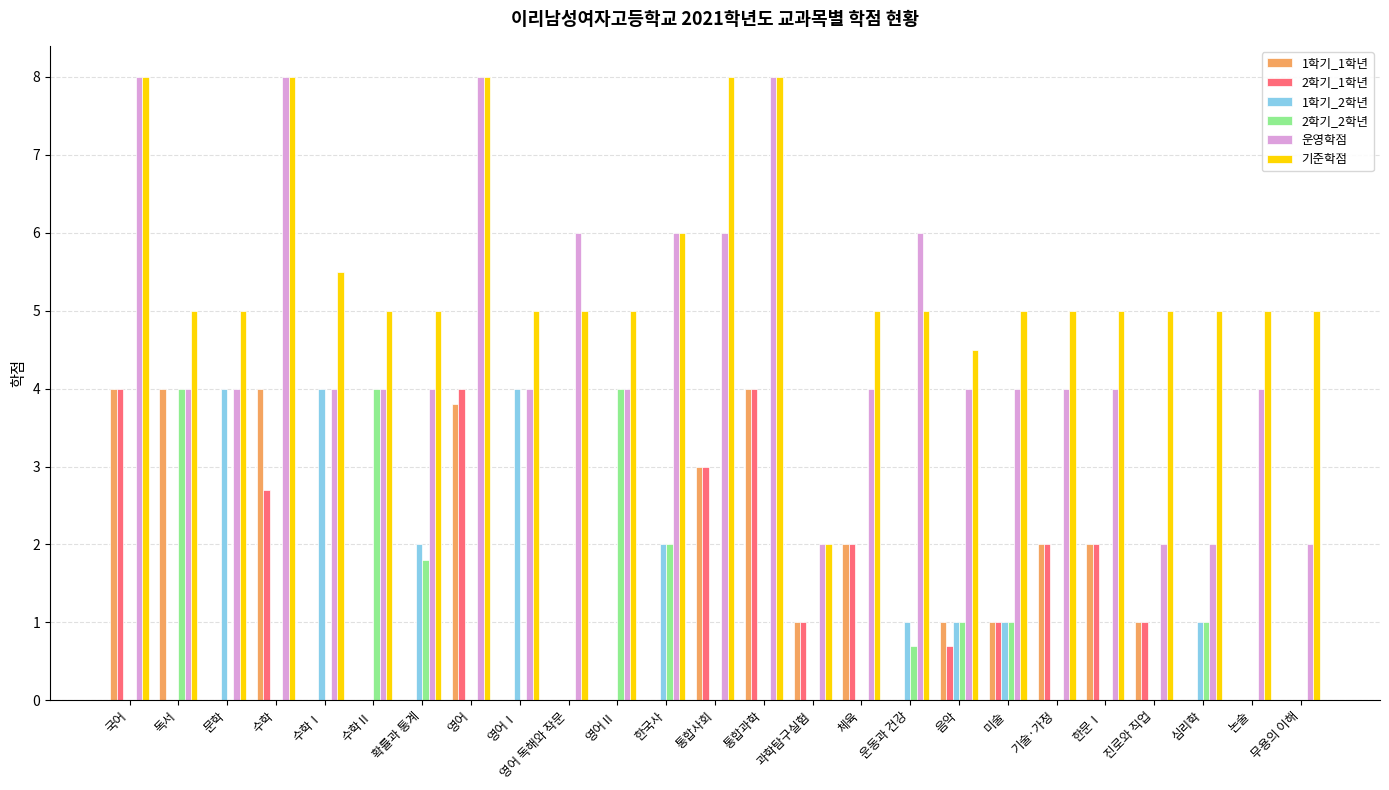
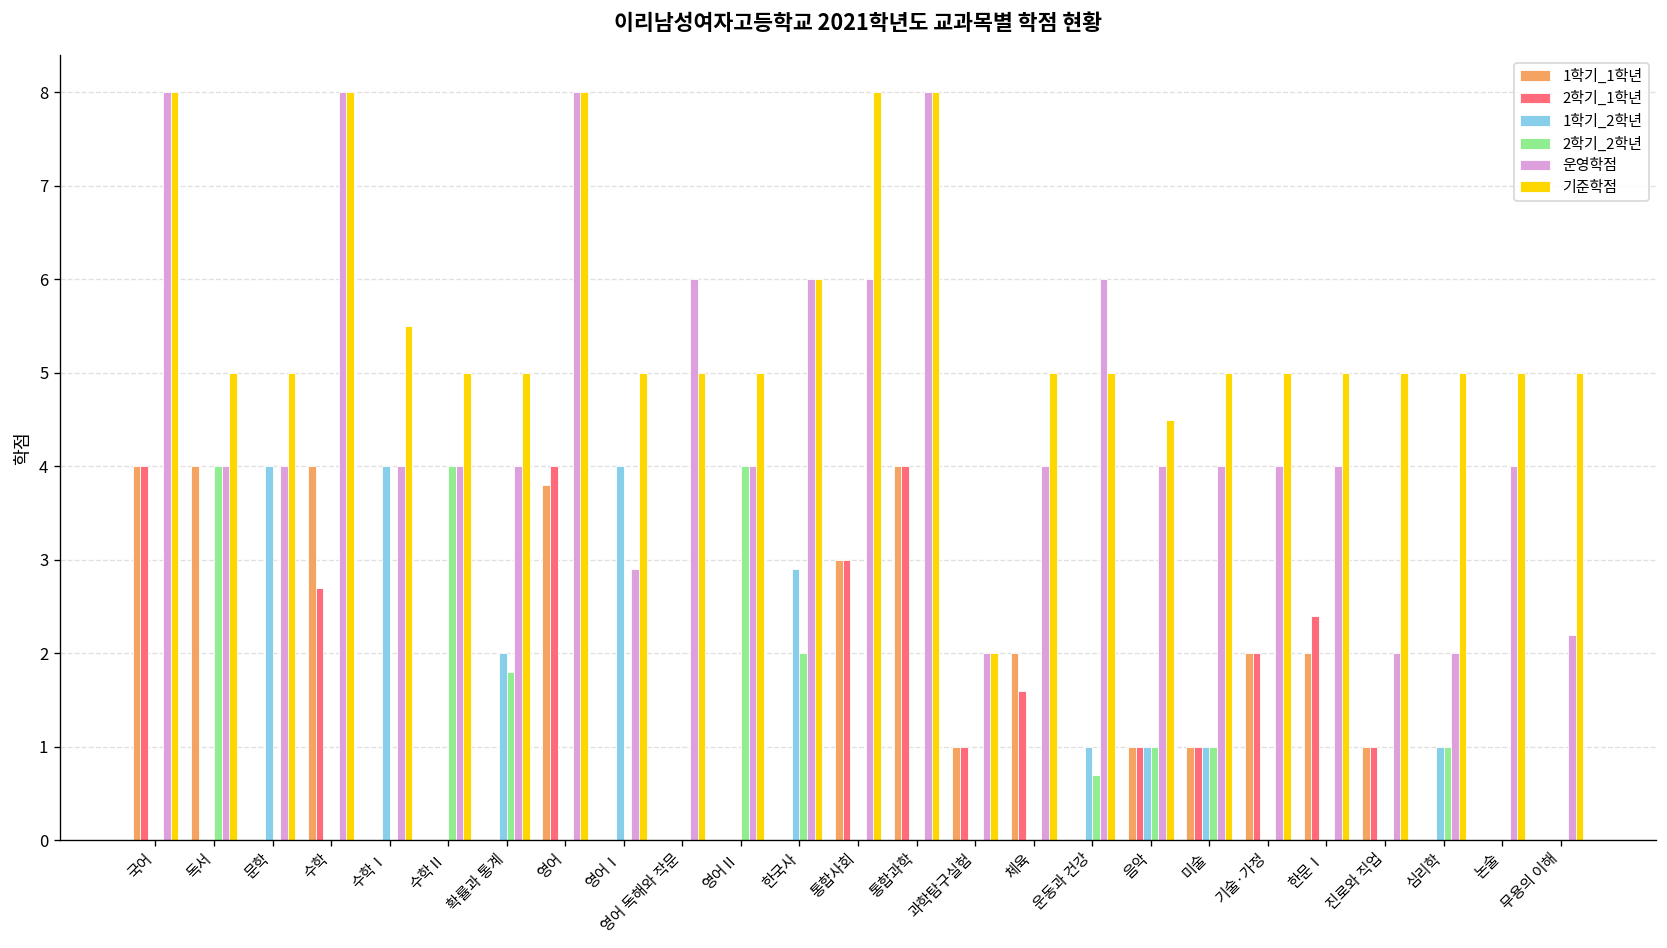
  {
    "1학기_1학년": {
      "국어": 4.0,
      "독서": 4.0,
      "문학": 0.0,
      "수학": 4.0,
      "수학Ⅰ": 0.0,
      "수학Ⅱ": 0.0,
      "확률과 통계": 0.0,
      "영어": 3.8,
      "영어Ⅰ": 0.0,
      "영어 독해와 작문": 0.0,
      "영어Ⅱ": 0.0,
      "한국사": 0.0,
      "통합사회": 3.0,
      "통합과학": 4.0,
      "과학탐구실험": 1.0,
      "체육": 2.0,
      "운동과 건강": 0.0,
      "음악": 1.0,
      "미술": 1.0,
      "기술·가정": 2.0,
      "한문Ⅰ": 2.0,
      "진로와 직업": 1.0,
      "심리학": 0.0,
      "논술": 0.0,
      "무용의 이해": 0.0
    },
    "2학기_1학년": {
      "국어": 4.0,
      "독서": 0.0,
      "문학": 0.0,
      "수학": 2.7,
      "수학Ⅰ": 0.0,
      "수학Ⅱ": 0.0,
      "확률과 통계": 0.0,
      "영어": 4.0,
      "영어Ⅰ": 0.0,
      "영어 독해와 작문": 0.0,
      "영어Ⅱ": 0.0,
      "한국사": 0.0,
      "통합사회": 3.0,
      "통합과학": 4.0,
      "과학탐구실험": 1.0,
-     "체육": 2.0,
+     "체육": 1.6,
      "운동과 건강": 0.0,
-     "음악": 0.7,
+     "음악": 1.0,
      "미술": 1.0,
      "기술·가정": 2.0,
-     "한문Ⅰ": 2.0,
+     "한문Ⅰ": 2.4,
      "진로와 직업": 1.0,
      "심리학": 0.0,
      "논술": 0.0,
      "무용의 이해": 0.0
    },
    "1학기_2학년": {
      "국어": 0.0,
      "독서": 0.0,
      "문학": 4.0,
      "수학": 0.0,
      "수학Ⅰ": 4.0,
      "수학Ⅱ": 0.0,
      "확률과 통계": 2.0,
      "영어": 0.0,
      "영어Ⅰ": 4.0,
      "영어 독해와 작문": 0.0,
      "영어Ⅱ": 0.0,
-     "한국사": 2.0,
+     "한국사": 2.9,
      "통합사회": 0.0,
      "통합과학": 0.0,
      "과학탐구실험": 0.0,
      "체육": 0.0,
      "운동과 건강": 1.0,
      "음악": 1.0,
      "미술": 1.0,
      "기술·가정": 0.0,
      "한문Ⅰ": 0.0,
      "진로와 직업": 0.0,
      "심리학": 1.0,
      "논술": 0.0,
      "무용의 이해": 0.0
    },
    "2학기_2학년": {
      "국어": 0.0,
      "독서": 4.0,
      "문학": 0.0,
      "수학": 0.0,
      "수학Ⅰ": 0.0,
      "수학Ⅱ": 4.0,
      "확률과 통계": 1.8,
      "영어": 0.0,
      "영어Ⅰ": 0.0,
      "영어 독해와 작문": 0.0,
      "영어Ⅱ": 4.0,
      "한국사": 2.0,
      "통합사회": 0.0,
      "통합과학": 0.0,
      "과학탐구실험": 0.0,
      "체육": 0.0,
      "운동과 건강": 0.7,
      "음악": 1.0,
      "미술": 1.0,
      "기술·가정": 0.0,
      "한문Ⅰ": 0.0,
      "진로와 직업": 0.0,
      "심리학": 1.0,
      "논술": 0.0,
      "무용의 이해": 0.0
    },
    "운영학점": {
      "국어": 8.0,
      "독서": 4.0,
      "문학": 4.0,
      "수학": 8.0,
      "수학Ⅰ": 4.0,
      "수학Ⅱ": 4.0,
      "확률과 통계": 4.0,
      "영어": 8.0,
-     "영어Ⅰ": 4.0,
+     "영어Ⅰ": 2.9,
      "영어 독해와 작문": 6.0,
      "영어Ⅱ": 4.0,
      "한국사": 6.0,
      "통합사회": 6.0,
      "통합과학": 8.0,
      "과학탐구실험": 2.0,
      "체육": 4.0,
      "운동과 건강": 6.0,
      "음악": 4.0,
      "미술": 4.0,
      "기술·가정": 4.0,
      "한문Ⅰ": 4.0,
      "진로와 직업": 2.0,
      "심리학": 2.0,
      "논술": 4.0,
-     "무용의 이해": 2.0
+     "무용의 이해": 2.2
    },
    "기준학점": {
      "국어": 8.0,
      "독서": 5.0,
      "문학": 5.0,
      "수학": 8.0,
      "수학Ⅰ": 5.5,
      "수학Ⅱ": 5.0,
      "확률과 통계": 5.0,
      "영어": 8.0,
      "영어Ⅰ": 5.0,
      "영어 독해와 작문": 5.0,
      "영어Ⅱ": 5.0,
      "한국사": 6.0,
      "통합사회": 8.0,
      "통합과학": 8.0,
      "과학탐구실험": 2.0,
      "체육": 5.0,
      "운동과 건강": 5.0,
      "음악": 4.5,
      "미술": 5.0,
      "기술·가정": 5.0,
      "한문Ⅰ": 5.0,
      "진로와 직업": 5.0,
      "심리학": 5.0,
      "논술": 5.0,
      "무용의 이해": 5.0
    }
  }
